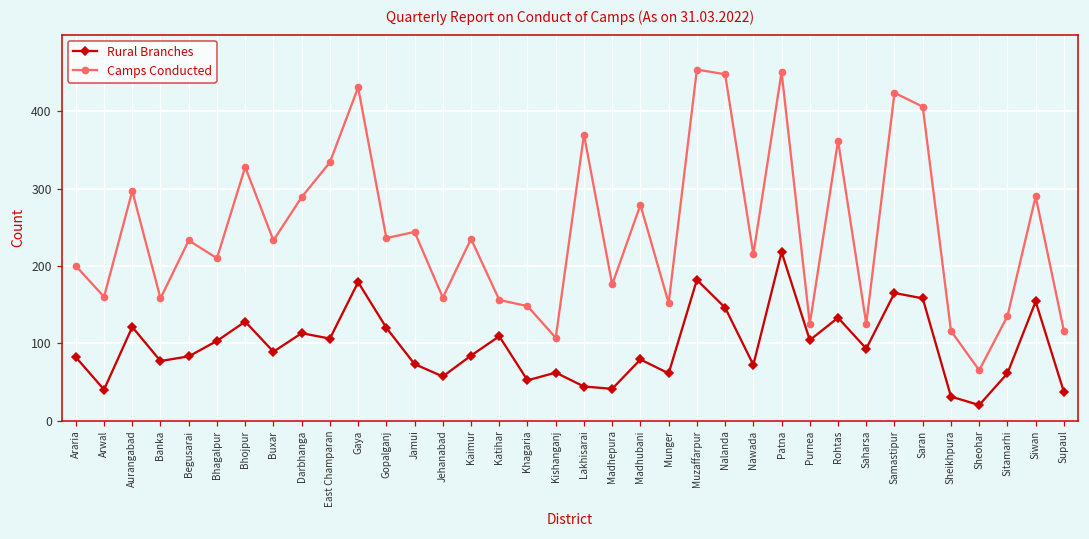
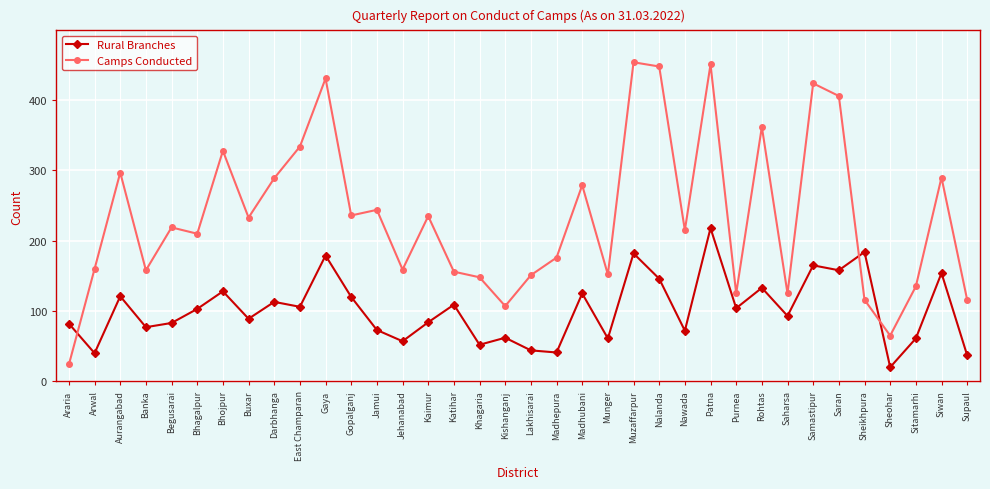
  {
    "Rural Branches": {
      "Araria": 80,
      "Arwal": 40,
      "Aurangabad": 120,
      "Banka": 80,
      "Begusarai": 80,
      "Bhagalpur": 100,
      "Bhojpur": 130,
      "Buxar": 90,
      "Darbhanga": 110,
      "East Champaran": 110,
      "Gaya": 180,
      "Gopalganj": 120,
      "Jamui": 70,
      "Jehanabad": 60,
      "Kaimur": 80,
      "Katihar": 110,
      "Khagaria": 50,
      "Kishanganj": 60,
      "Lakhisarai": 40,
      "Madhepura": 40,
-     "Madhubani": 80,
+     "Madhubani": 130,
      "Munger": 60,
      "Muzaffarpur": 180,
      "Nalanda": 150,
      "Nawada": 70,
      "Patna": 220,
      "Purnea": 100,
      "Rohtas": 130,
      "Saharsa": 90,
      "Samastipur": 170,
      "Saran": 160,
-     "Sheikhpura": 30,
+     "Sheikhpura": 180,
      "Sheohar": 20,
      "Sitamarhi": 60,
      "Siwan": 150,
      "Supaul": 40
    },
    "Camps Conducted": {
-     "Araria": 200,
+     "Araria": 20,
      "Arwal": 160,
      "Aurangabad": 300,
      "Banka": 160,
-     "Begusarai": 230,
+     "Begusarai": 220,
      "Bhagalpur": 210,
      "Bhojpur": 330,
      "Buxar": 230,
      "Darbhanga": 290,
      "East Champaran": 330,
      "Gaya": 430,
      "Gopalganj": 240,
      "Jamui": 240,
      "Jehanabad": 160,
      "Kaimur": 240,
      "Katihar": 160,
      "Khagaria": 150,
      "Kishanganj": 110,
-     "Lakhisarai": 370,
+     "Lakhisarai": 150,
      "Madhepura": 180,
      "Madhubani": 280,
      "Munger": 150,
      "Muzaffarpur": 450,
      "Nalanda": 450,
      "Nawada": 220,
      "Patna": 450,
      "Purnea": 130,
      "Rohtas": 360,
      "Saharsa": 130,
      "Samastipur": 420,
      "Saran": 410,
      "Sheikhpura": 120,
      "Sheohar": 70,
      "Sitamarhi": 140,
      "Siwan": 290,
      "Supaul": 120
    }
  }
